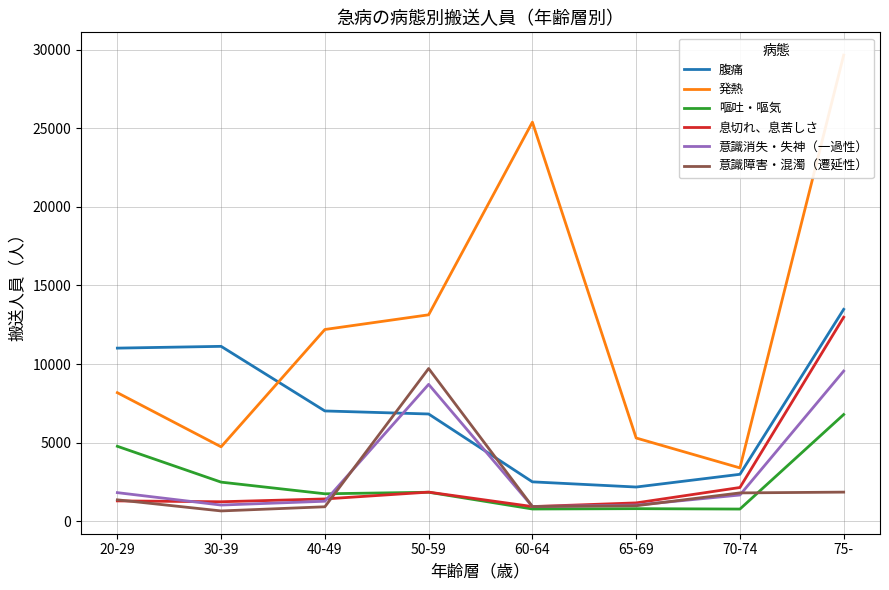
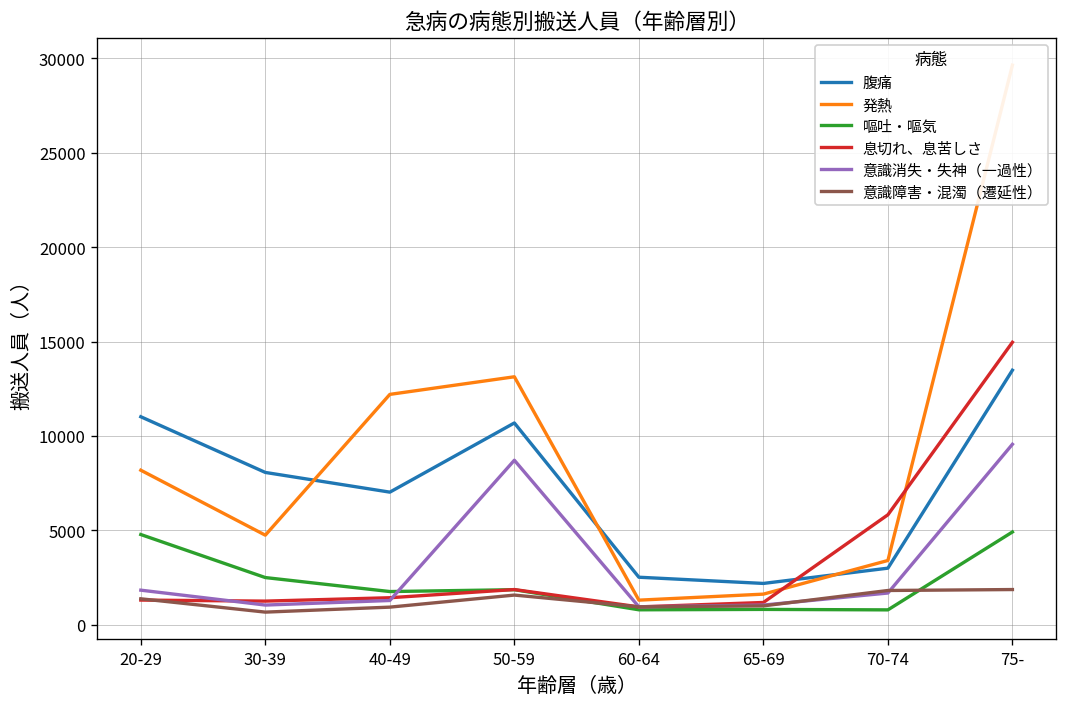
  {
    "腹痛": {
      "20-29": 11000,
-     "30-39": 11100,
+     "30-39": 8100,
      "40-49": 7000,
-     "50-59": 6800,
+     "50-59": 10700,
      "60-64": 2500,
      "65-69": 2200,
      "70-74": 3000,
      "75-": 13500
    },
    "発熱": {
      "20-29": 8200,
      "30-39": 4700,
      "40-49": 12200,
      "50-59": 13100,
-     "60-64": 25400,
-     "65-69": 5300,
+     "60-64": 1300,
+     "65-69": 1600,
      "70-74": 3400
    },
    "嘔吐・嘔気": {
      "20-29": 4800,
      "30-39": 2500,
      "40-49": 1800,
      "65-69": 800,
      "70-74": 800,
-     "75-": 6800
+     "75-": 4900
    },
    "息切れ、息苦しさ": {
      "30-39": 1200,
-     "70-74": 2200,
-     "75-": 13000
+     "70-74": 5800,
+     "75-": 15000
    },
    "意識消失・失神（一過性）": {
      "20-29": 1800,
      "30-39": 1000,
      "50-59": 8700,
      "75-": 9600
    },
    "意識障害・混濁（遷延性）": {
      "30-39": 700,
      "40-49": 900,
-     "50-59": 9700,
+     "50-59": 1600,
      "75-": 1900
    }
  }
